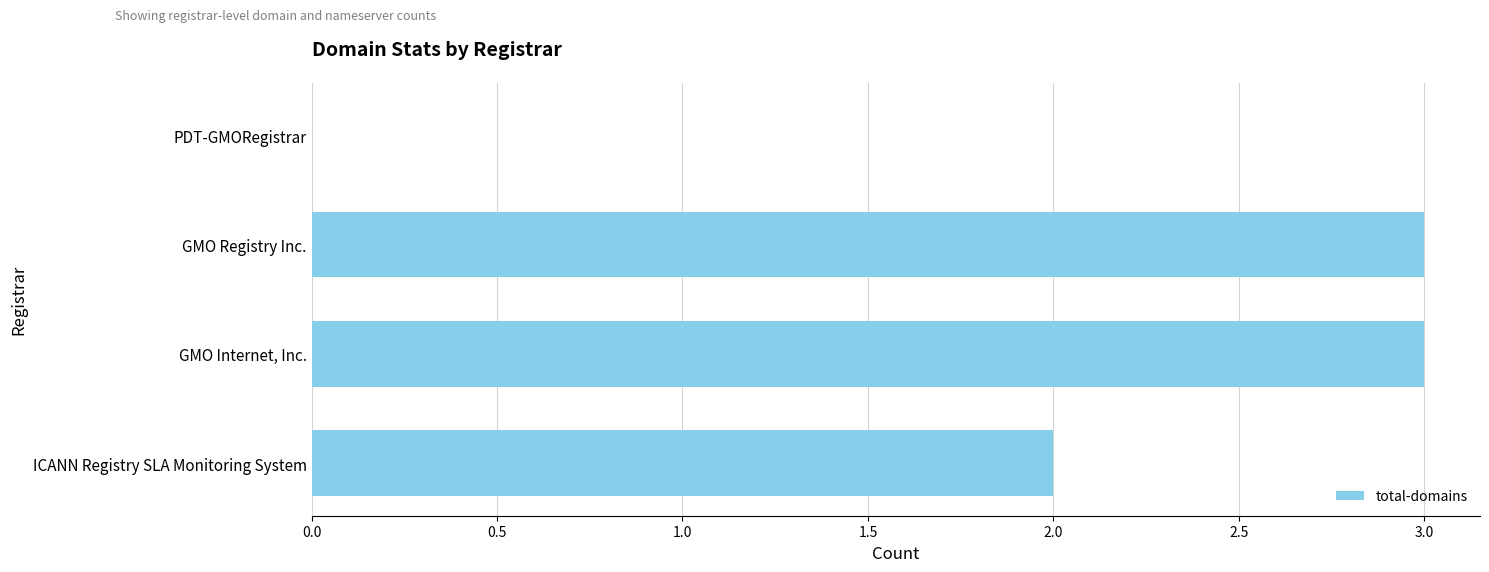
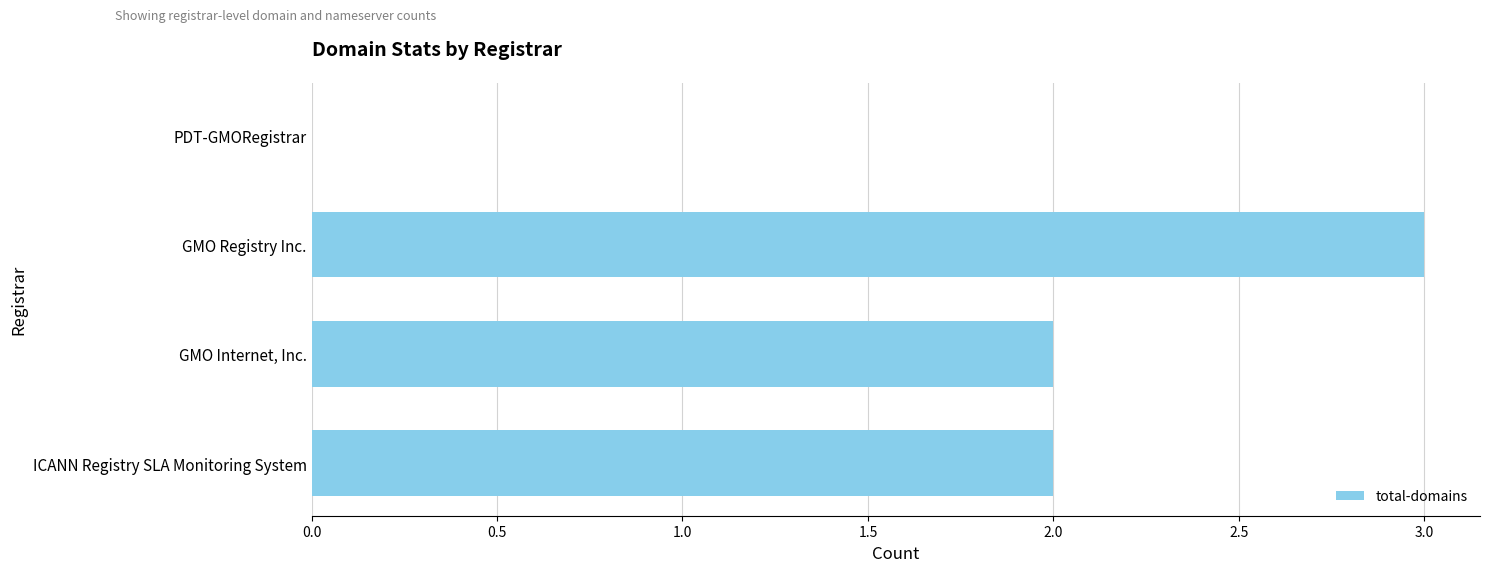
  {
    "PDT-GMORegistrar": 0,
    "GMO Registry Inc.": 3,
-   "GMO Internet, Inc.": 3,
+   "GMO Internet, Inc.": 2,
    "ICANN Registry SLA Monitoring System": 2
  }
